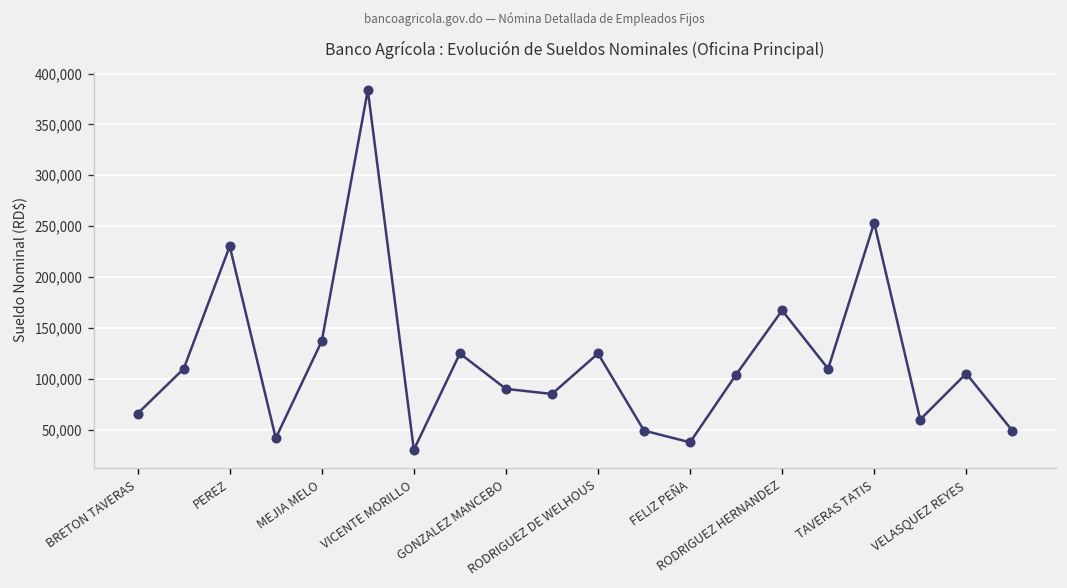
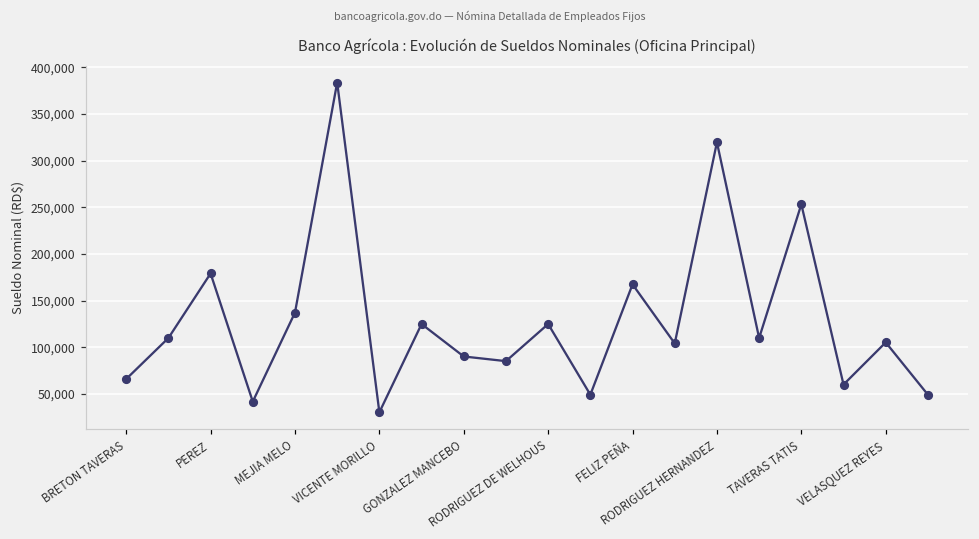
  {
    "BRETON TAVERAS": "70,000",
-   "PEREZ": "230,000",
+   "PEREZ": "180,000",
    "MEJIA MELO": "140,000",
    "VICENTE MORILLO": "30,000",
    "GONZALEZ MANCEBO": "90,000",
    "RODRIGUEZ DE WELHOUS": "120,000",
-   "FELIZ PEÑA": "40,000",
-   "RODRIGUEZ HERNANDEZ": "170,000",
+   "FELIZ PEÑA": "170,000",
+   "RODRIGUEZ HERNANDEZ": "320,000",
    "TAVERAS TATIS": "250,000",
    "VELASQUEZ REYES": "110,000"
  }
